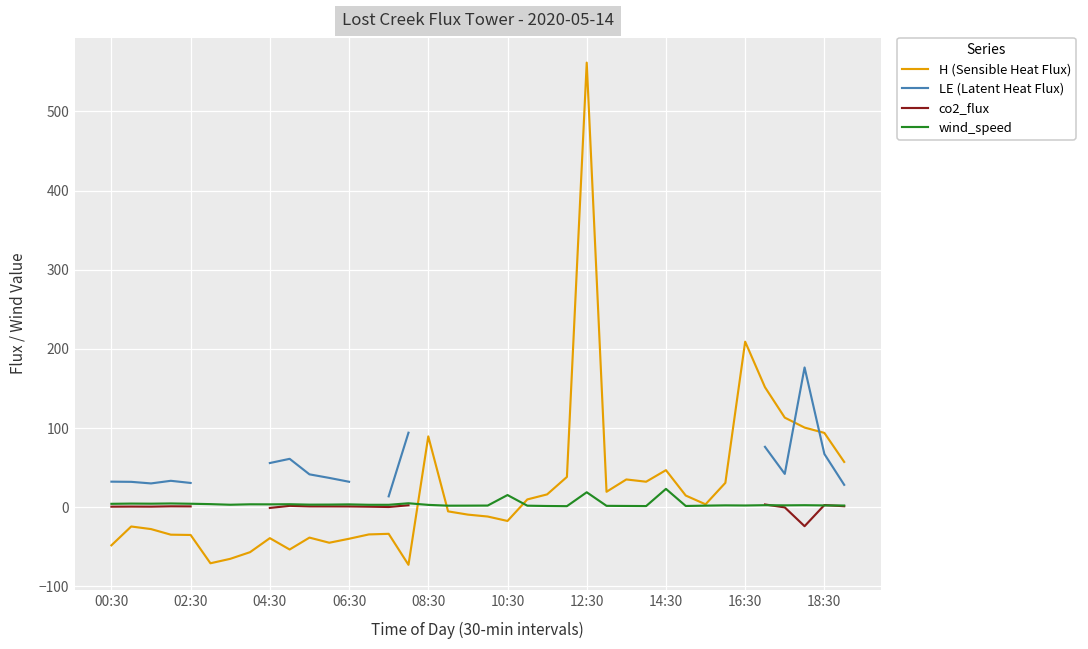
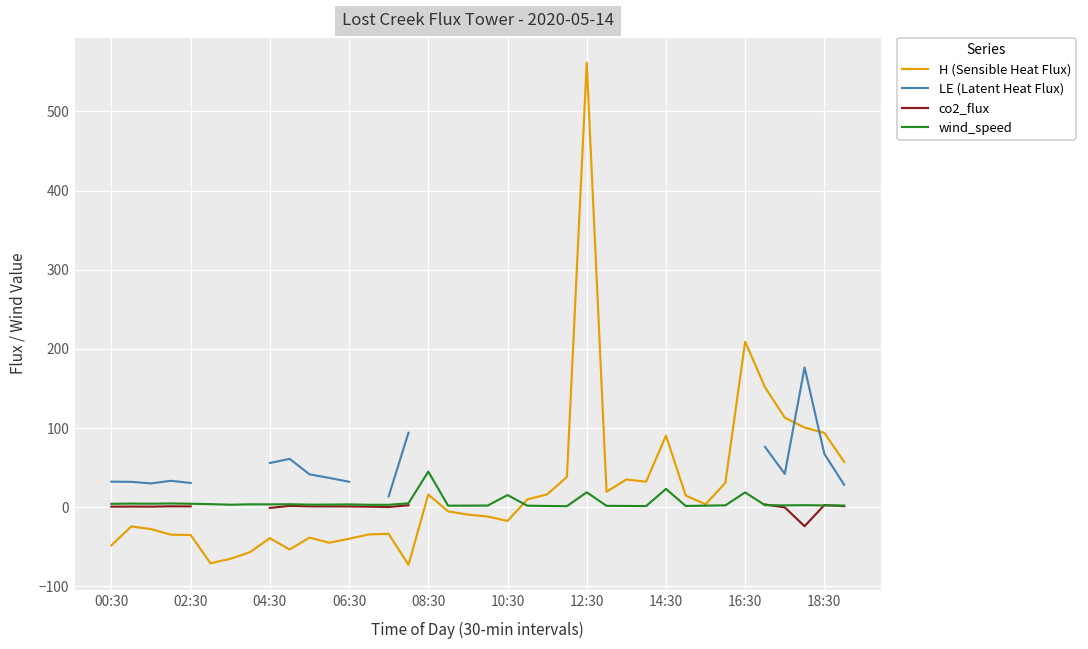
  {
    "H (Sensible Heat Flux)": {
      "00:30": -50,
      "02:30": -30,
      "04:30": -40,
      "06:30": -40,
-     "08:30": 90,
+     "08:30": 20,
      "10:30": -20,
      "12:30": 560,
-     "14:30": 50,
+     "14:30": 90,
      "16:30": 210,
      "18:30": 90
    },
    "LE (Latent Heat Flux)": {
      "00:30": 30,
      "02:30": 30,
      "04:30": 60,
      "06:30": 30,
      "18:30": 70
    },
    "co2_flux": {
      "00:30": 0,
      "04:30": 0
    },
    "wind_speed": {
      "00:30": 0,
      "04:30": 0,
-     "08:30": 0,
+     "08:30": 50,
      "10:30": 20,
      "12:30": 20,
      "14:30": 20,
-     "16:30": 0
+     "16:30": 20
    }
  }
